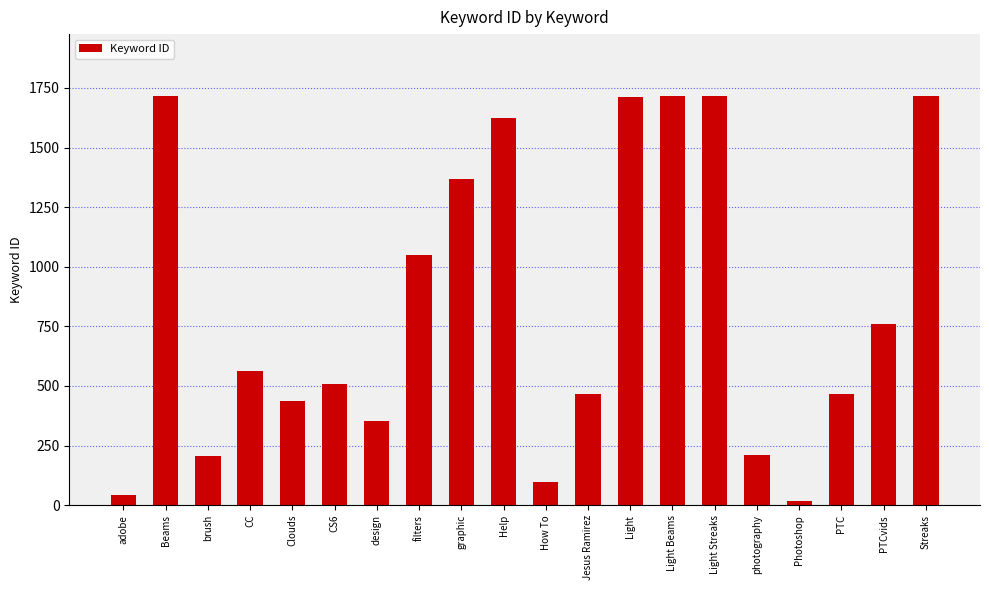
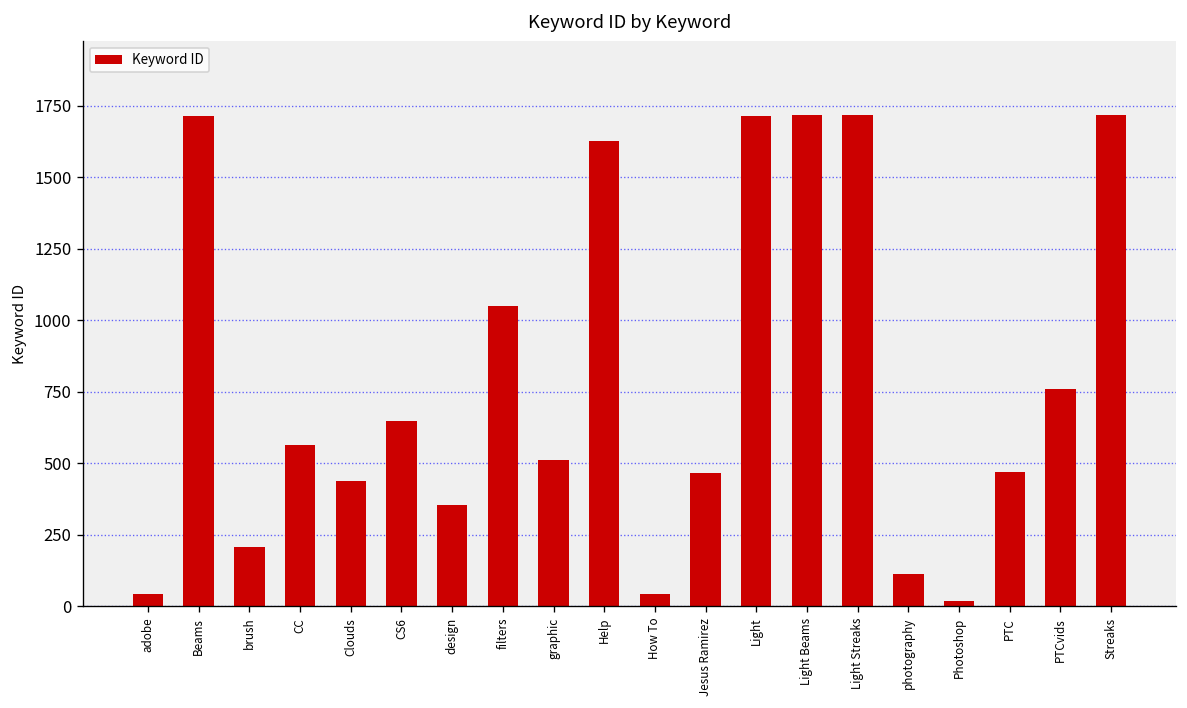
  {
    "adobe": 40,
    "Beams": 1720,
    "brush": 210,
    "CC": 560,
    "Clouds": 440,
-   "CS6": 510,
+   "CS6": 650,
    "design": 350,
    "filters": 1050,
-   "graphic": 1370,
+   "graphic": 510,
    "Help": 1630,
-   "How To": 100,
+   "How To": 40,
    "Jesus Ramirez": 470,
    "Light": 1710,
    "Light Beams": 1720,
    "Light Streaks": 1720,
-   "photography": 210,
+   "photography": 110,
    "Photoshop": 20,
    "PTC": 470,
    "PTCvids": 760,
    "Streaks": 1720
  }
